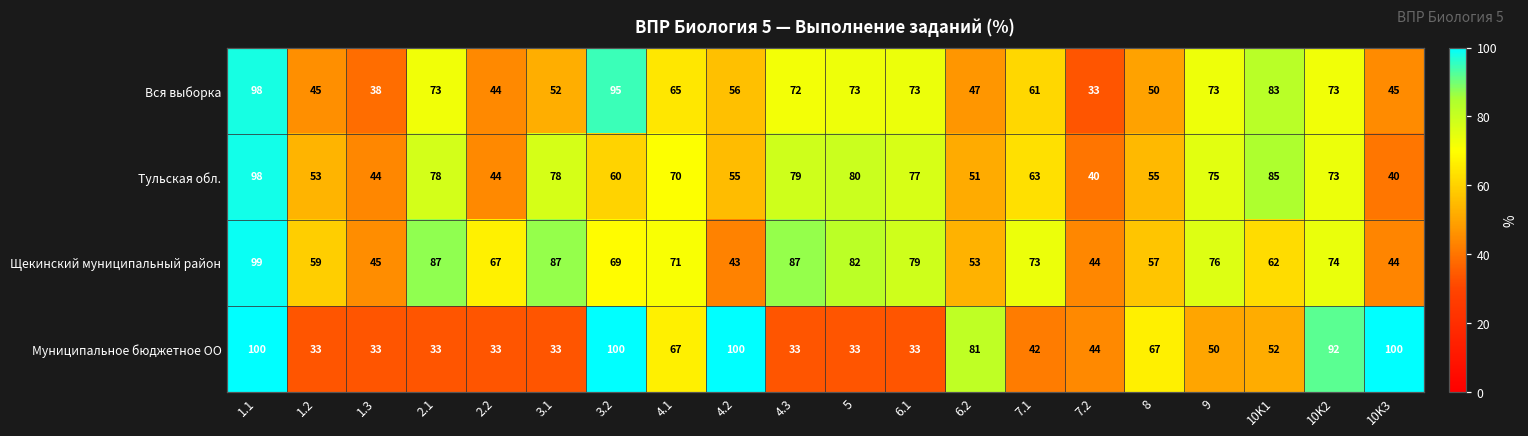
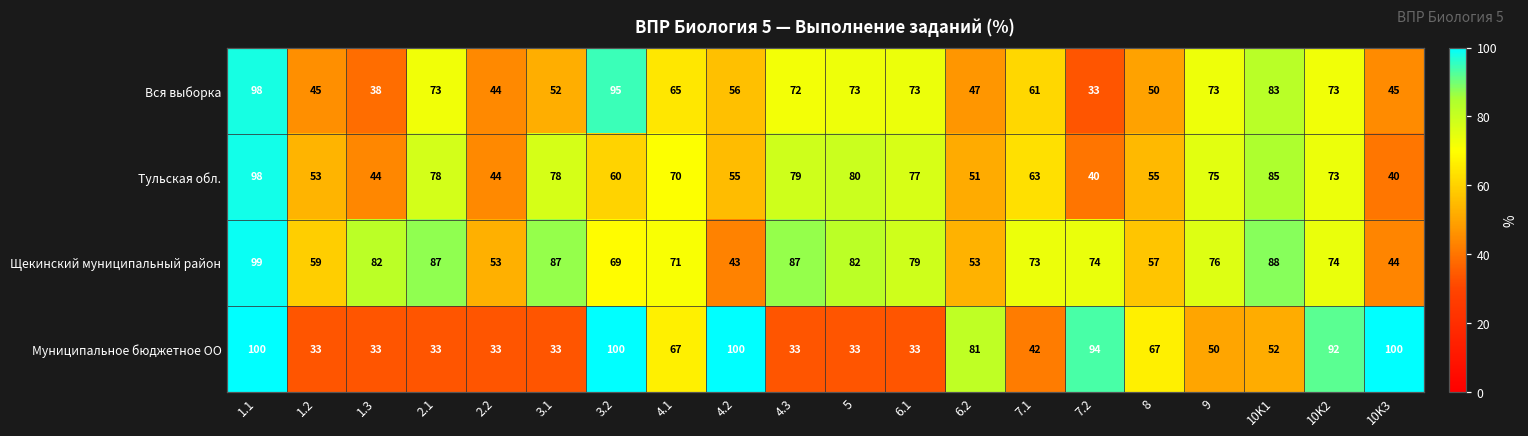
  {
    "Вся выборка": {
      "1.1": 98,
      "1.2": 45,
      "1.3": 38,
      "2.1": 73,
      "2.2": 44,
      "3.1": 52,
      "3.2": 95,
      "4.1": 65,
      "4.2": 56,
      "4.3": 72,
      "5": 73,
      "6.1": 73,
      "6.2": 47,
      "7.1": 61,
      "7.2": 33,
      "8": 50,
      "9": 73,
      "10K1": 83,
      "10K2": 73,
      "10K3": 45
    },
    "Тульская обл.": {
      "1.1": 98,
      "1.2": 53,
      "1.3": 44,
      "2.1": 78,
      "2.2": 44,
      "3.1": 78,
      "3.2": 60,
      "4.1": 70,
      "4.2": 55,
      "4.3": 79,
      "5": 80,
      "6.1": 77,
      "6.2": 51,
      "7.1": 63,
      "7.2": 40,
      "8": 55,
      "9": 75,
      "10K1": 85,
      "10K2": 73,
      "10K3": 40
    },
    "Щекинский муниципальный район": {
      "1.1": 99,
      "1.2": 59,
-     "1.3": 45,
+     "1.3": 82,
      "2.1": 87,
-     "2.2": 67,
+     "2.2": 53,
      "3.1": 87,
      "3.2": 69,
      "4.1": 71,
      "4.2": 43,
      "4.3": 87,
      "5": 82,
      "6.1": 79,
      "6.2": 53,
      "7.1": 73,
-     "7.2": 44,
+     "7.2": 74,
      "8": 57,
      "9": 76,
-     "10K1": 62,
+     "10K1": 88,
      "10K2": 74,
      "10K3": 44
    },
    "Муниципальное бюджетное ОО": {
      "1.1": 100,
      "1.2": 33,
      "1.3": 33,
      "2.1": 33,
      "2.2": 33,
      "3.1": 33,
      "3.2": 100,
      "4.1": 67,
      "4.2": 100,
      "4.3": 33,
      "5": 33,
      "6.1": 33,
      "6.2": 81,
      "7.1": 42,
-     "7.2": 44,
+     "7.2": 94,
      "8": 67,
      "9": 50,
      "10K1": 52,
      "10K2": 92,
      "10K3": 100
    }
  }
